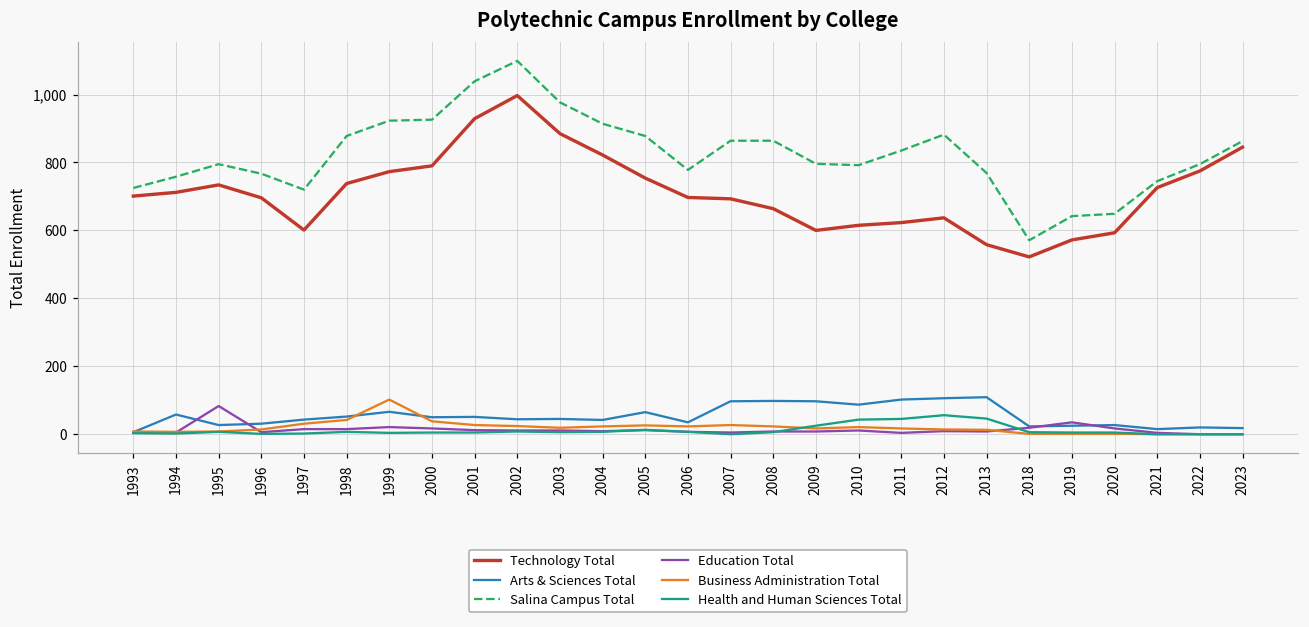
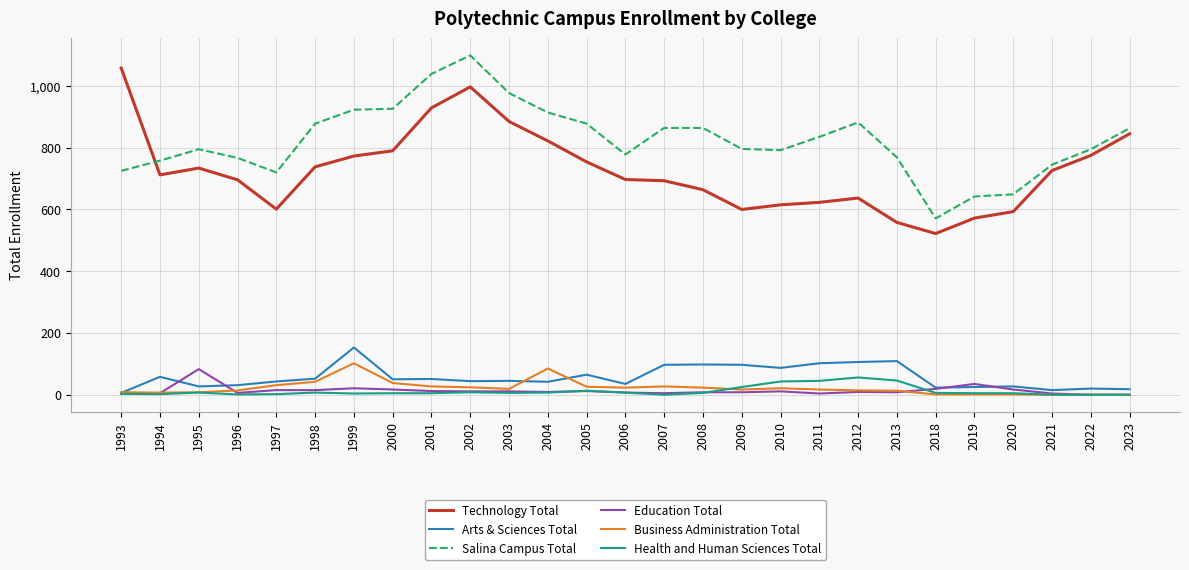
  {
    "Technology Total": {
-     "1993": "700",
+     "1993": "1,060",
      "1994": "710",
      "1995": "730",
      "1996": "700",
      "1997": "600",
      "1998": "740",
      "1999": "770",
      "2000": "790",
      "2001": "930",
      "2002": "1,000",
      "2003": "890",
      "2004": "820",
      "2005": "750",
      "2006": "700",
      "2007": "690",
      "2008": "660",
      "2009": "600",
      "2010": "620",
      "2011": "620",
      "2012": "640",
      "2013": "560",
      "2018": "520",
      "2019": "570",
      "2020": "590",
      "2021": "730",
      "2022": "780",
      "2023": "850"
    },
    "Arts & Sciences Total": {
      "1994": "60",
      "1995": "30",
      "1996": "30",
      "1997": "40",
      "1998": "50",
-     "1999": "70",
+     "1999": "150",
      "2000": "50",
      "2001": "50",
      "2002": "40",
      "2003": "50",
      "2004": "40",
      "2005": "70",
      "2006": "40",
      "2007": "100",
      "2008": "100",
      "2009": "100",
      "2010": "90",
      "2011": "100",
      "2012": "110",
      "2013": "110",
      "2019": "30",
      "2020": "30",
      "2021": "20",
      "2022": "20",
      "2023": "20"
    },
    "Education Total": {
      "1995": "80",
      "1997": "20",
      "1999": "20",
      "2000": "20",
      "2009": "10",
      "2010": "10",
      "2011": "0",
      "2019": "40",
      "2020": "20"
    },
    "Business Administration Total": {
      "1997": "30",
      "1998": "40",
      "1999": "100",
      "2000": "40",
      "2001": "30",
      "2002": "20",
-     "2004": "20",
+     "2004": "90",
      "2005": "30",
      "2006": "20",
      "2007": "30",
      "2008": "20",
      "2010": "20",
      "2011": "20"
    }
  }
